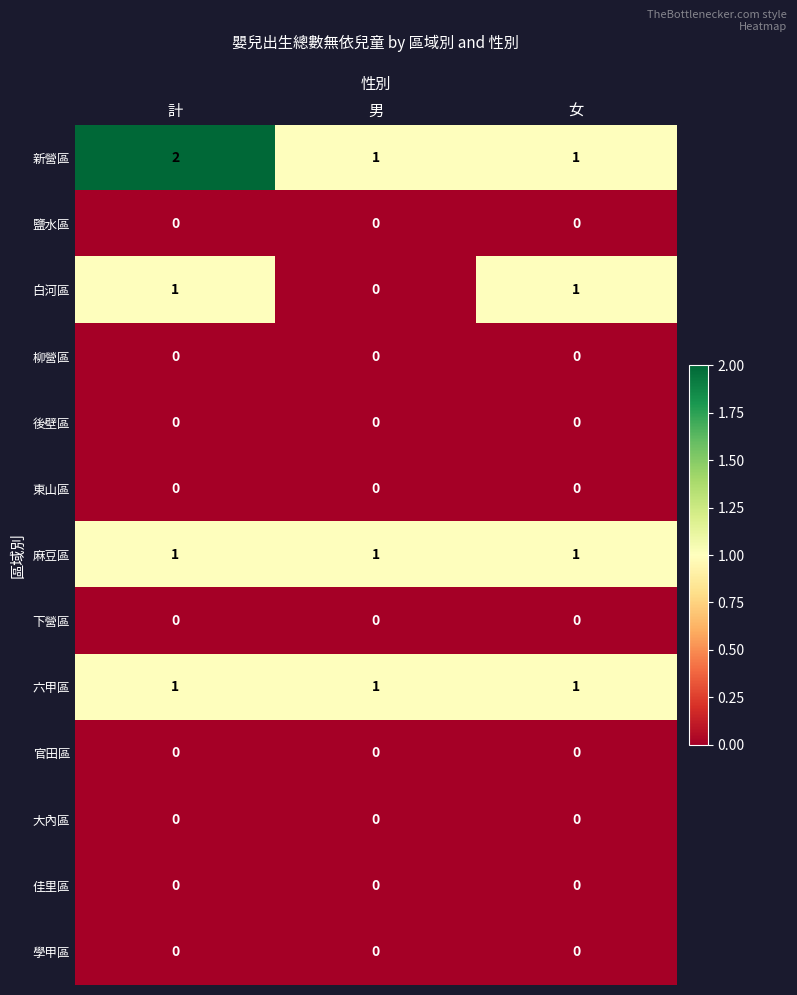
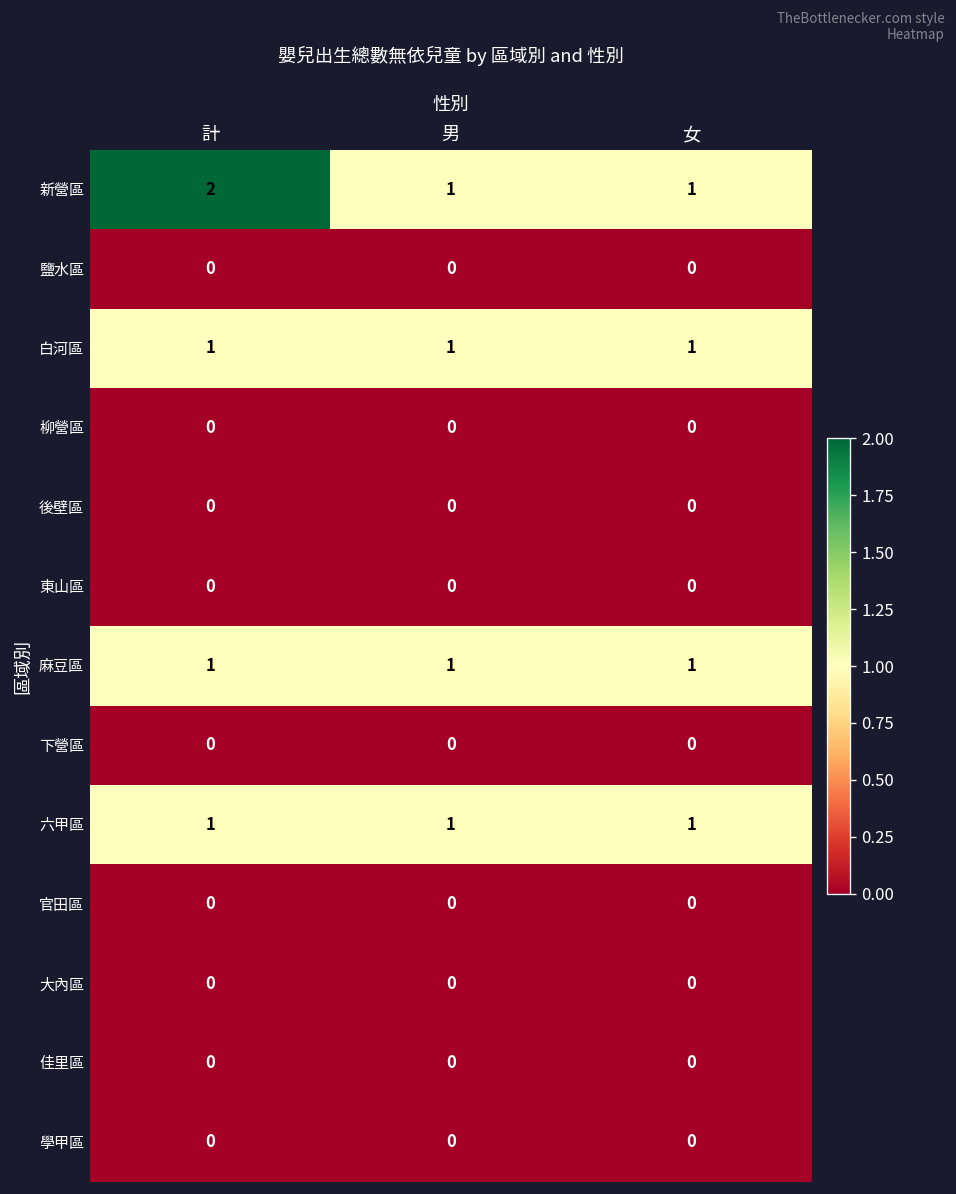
  {
    "新營區": {
      "計": 2,
      "男": 1,
      "女": 1
    },
    "鹽水區": {
      "計": 0,
      "男": 0,
      "女": 0
    },
    "白河區": {
      "計": 1,
-     "男": 0,
+     "男": 1,
      "女": 1
    },
    "柳營區": {
      "計": 0,
      "男": 0,
      "女": 0
    },
    "後壁區": {
      "計": 0,
      "男": 0,
      "女": 0
    },
    "東山區": {
      "計": 0,
      "男": 0,
      "女": 0
    },
    "麻豆區": {
      "計": 1,
      "男": 1,
      "女": 1
    },
    "下營區": {
      "計": 0,
      "男": 0,
      "女": 0
    },
    "六甲區": {
      "計": 1,
      "男": 1,
      "女": 1
    },
    "官田區": {
      "計": 0,
      "男": 0,
      "女": 0
    },
    "大內區": {
      "計": 0,
      "男": 0,
      "女": 0
    },
    "佳里區": {
      "計": 0,
      "男": 0,
      "女": 0
    },
    "學甲區": {
      "計": 0,
      "男": 0,
      "女": 0
    }
  }
